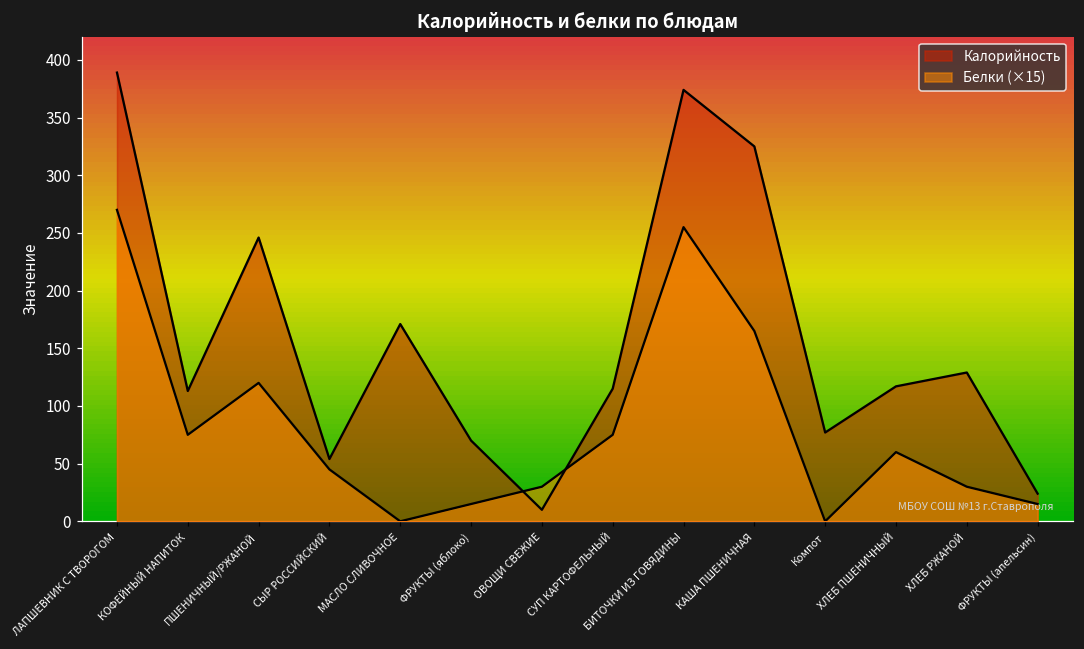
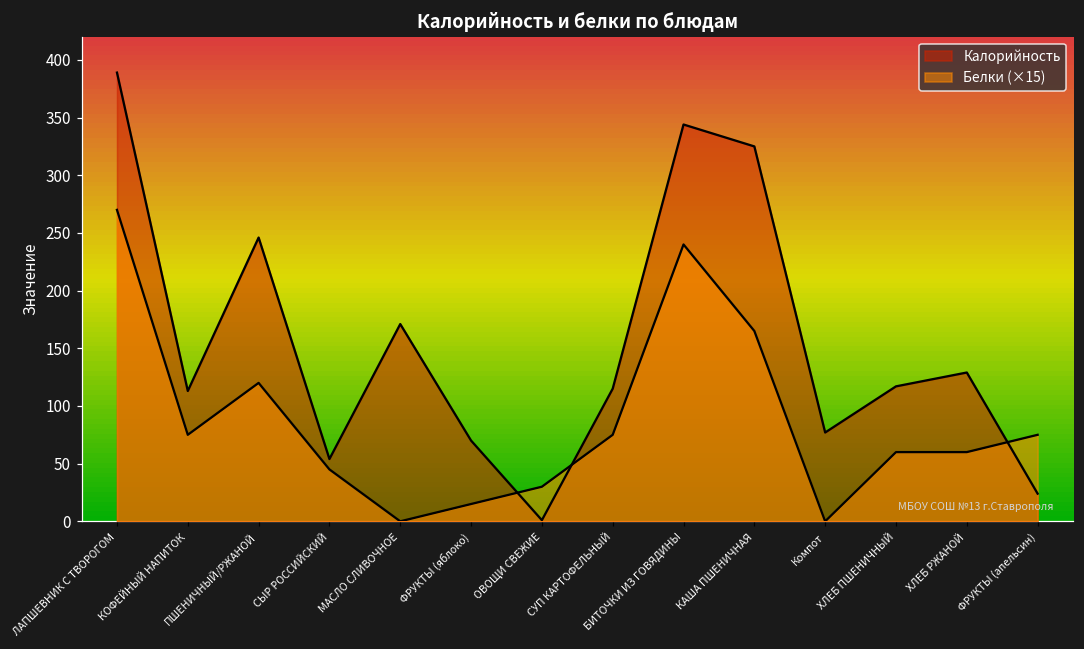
  {
    "Калорийность": {
      "ЛАПШЕВНИК С ТВОРОГОМ": 389,
      "КОФЕЙНЫЙ НАПИТОК": 113,
      "ПШЕНИЧНЫЙ/РЖАНОЙ": 246,
      "СЫР РОССИЙСКИЙ": 54,
      "МАСЛО СЛИВОЧНОЕ": 171,
      "ФРУКТЫ (яблоко)": 70,
-     "ОВОЩИ СВЕЖИЕ": 10,
+     "ОВОЩИ СВЕЖИЕ": 1,
      "СУП КАРТОФЕЛЬНЫЙ": 115,
-     "БИТОЧКИ ИЗ ГОВЯДИНЫ": 374,
+     "БИТОЧКИ ИЗ ГОВЯДИНЫ": 344,
      "КАША ПШЕНИЧНАЯ": 325,
      "Компот": 77,
      "ХЛЕБ ПШЕНИЧНЫЙ": 117,
      "ХЛЕБ РЖАНОЙ": 129,
      "ФРУКТЫ (апельсин)": 24
    },
    "Белки (×15)": {
      "ЛАПШЕВНИК С ТВОРОГОМ": 270,
      "КОФЕЙНЫЙ НАПИТОК": 75,
      "ПШЕНИЧНЫЙ/РЖАНОЙ": 120,
      "СЫР РОССИЙСКИЙ": 45,
      "МАСЛО СЛИВОЧНОЕ": 0,
      "ФРУКТЫ (яблоко)": 15,
      "ОВОЩИ СВЕЖИЕ": 30,
      "СУП КАРТОФЕЛЬНЫЙ": 75,
-     "БИТОЧКИ ИЗ ГОВЯДИНЫ": 255,
+     "БИТОЧКИ ИЗ ГОВЯДИНЫ": 240,
      "КАША ПШЕНИЧНАЯ": 165,
      "Компот": 0,
      "ХЛЕБ ПШЕНИЧНЫЙ": 60,
-     "ХЛЕБ РЖАНОЙ": 30,
-     "ФРУКТЫ (апельсин)": 15
+     "ХЛЕБ РЖАНОЙ": 60,
+     "ФРУКТЫ (апельсин)": 75
    }
  }
